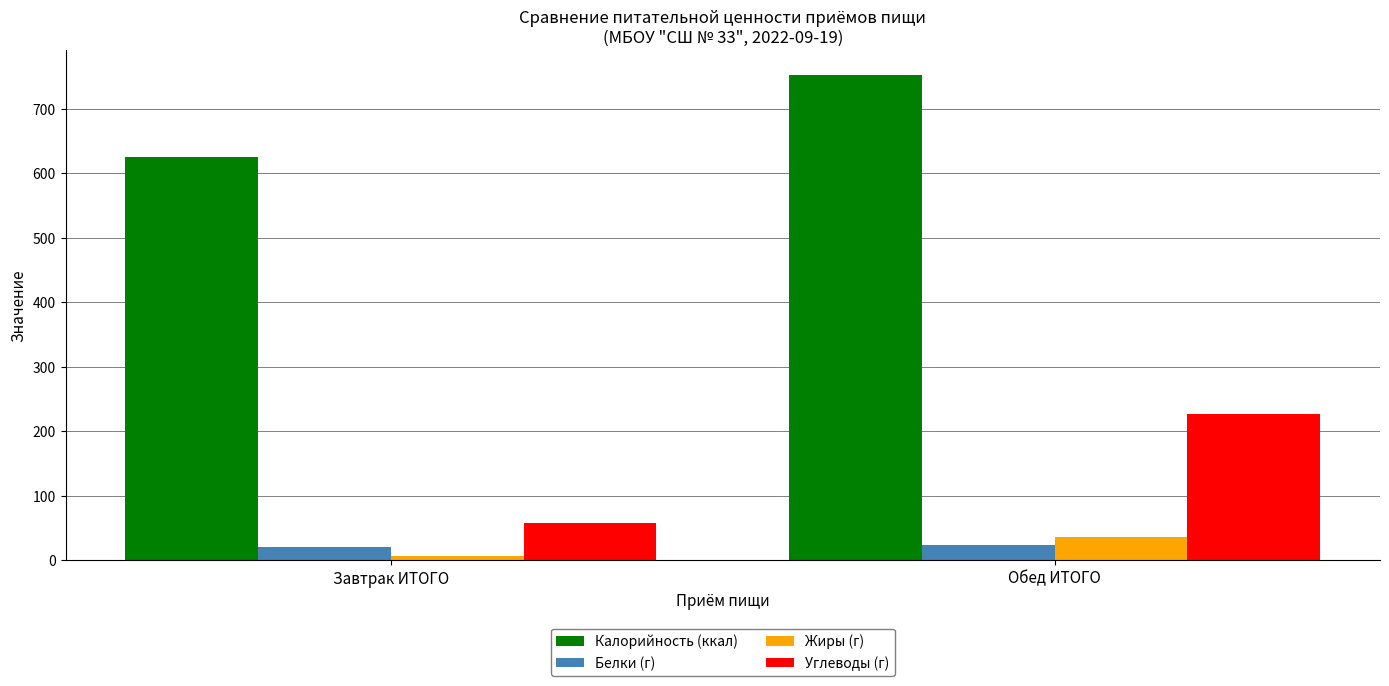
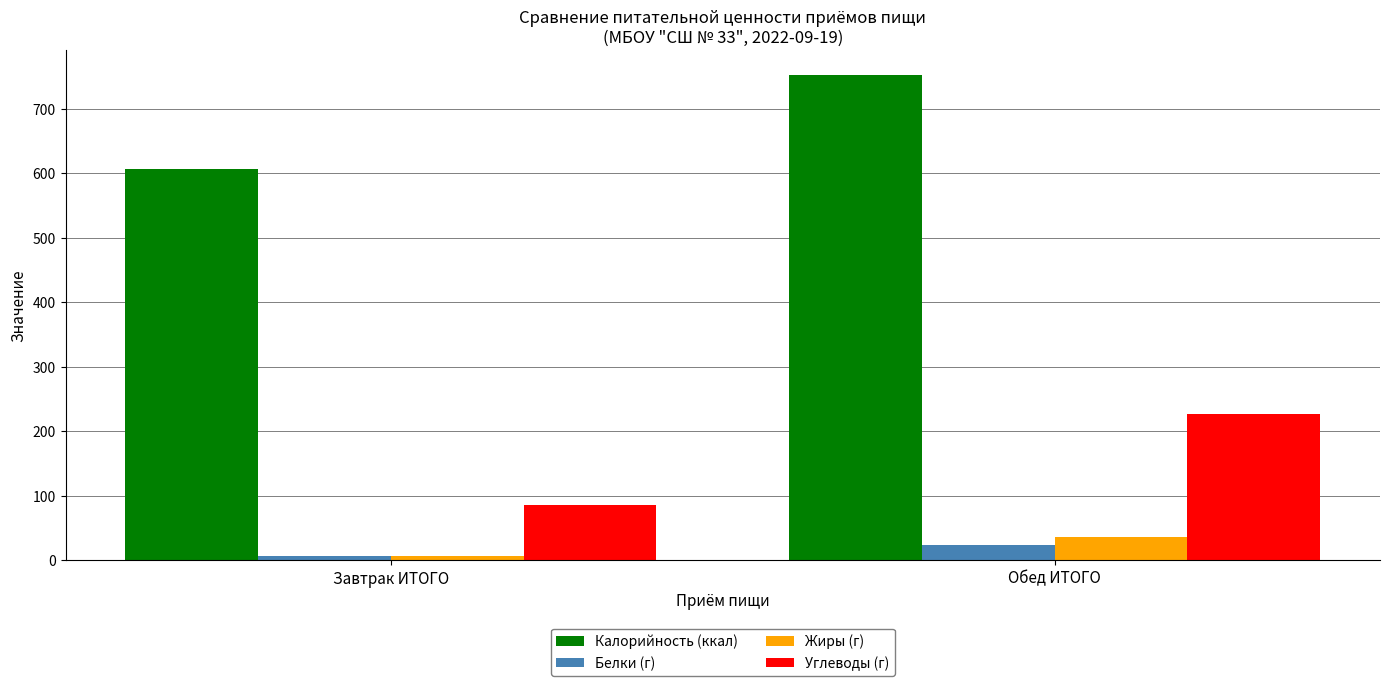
  {
    "Калорийность (ккал)": {
-     "Завтрак ИТОГО": 630,
+     "Завтрак ИТОГО": 610,
      "Обед ИТОГО": 750
    },
    "Белки (г)": {
-     "Завтрак ИТОГО": 20,
+     "Завтрак ИТОГО": 10,
      "Обед ИТОГО": 20
    },
    "Жиры (г)": {
      "Завтрак ИТОГО": 10,
      "Обед ИТОГО": 40
    },
    "Углеводы (г)": {
-     "Завтрак ИТОГО": 60,
+     "Завтрак ИТОГО": 90,
      "Обед ИТОГО": 230
    }
  }
